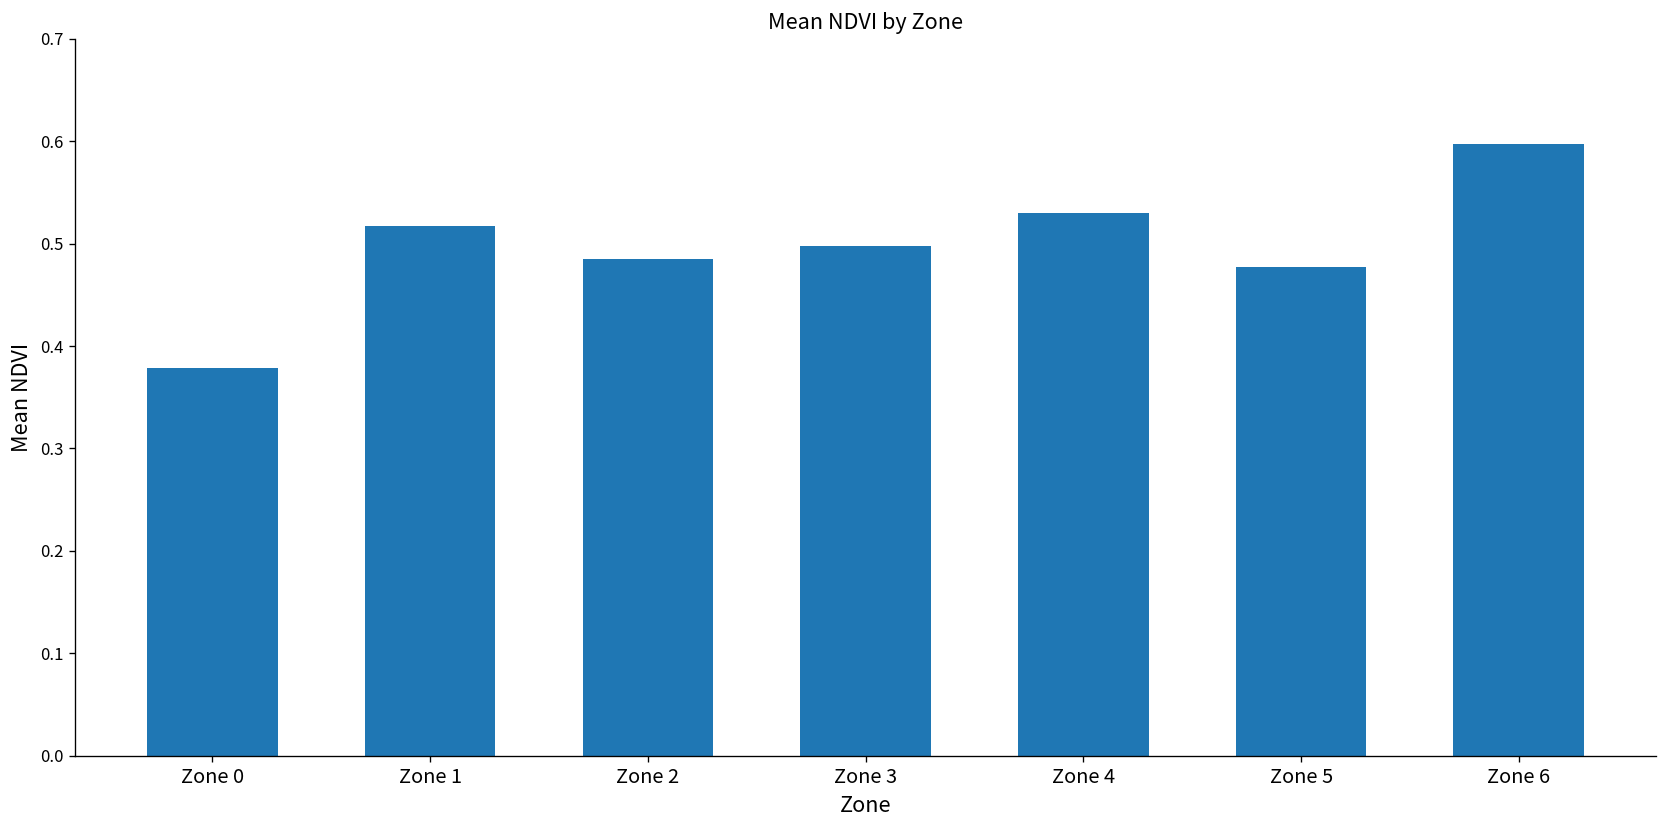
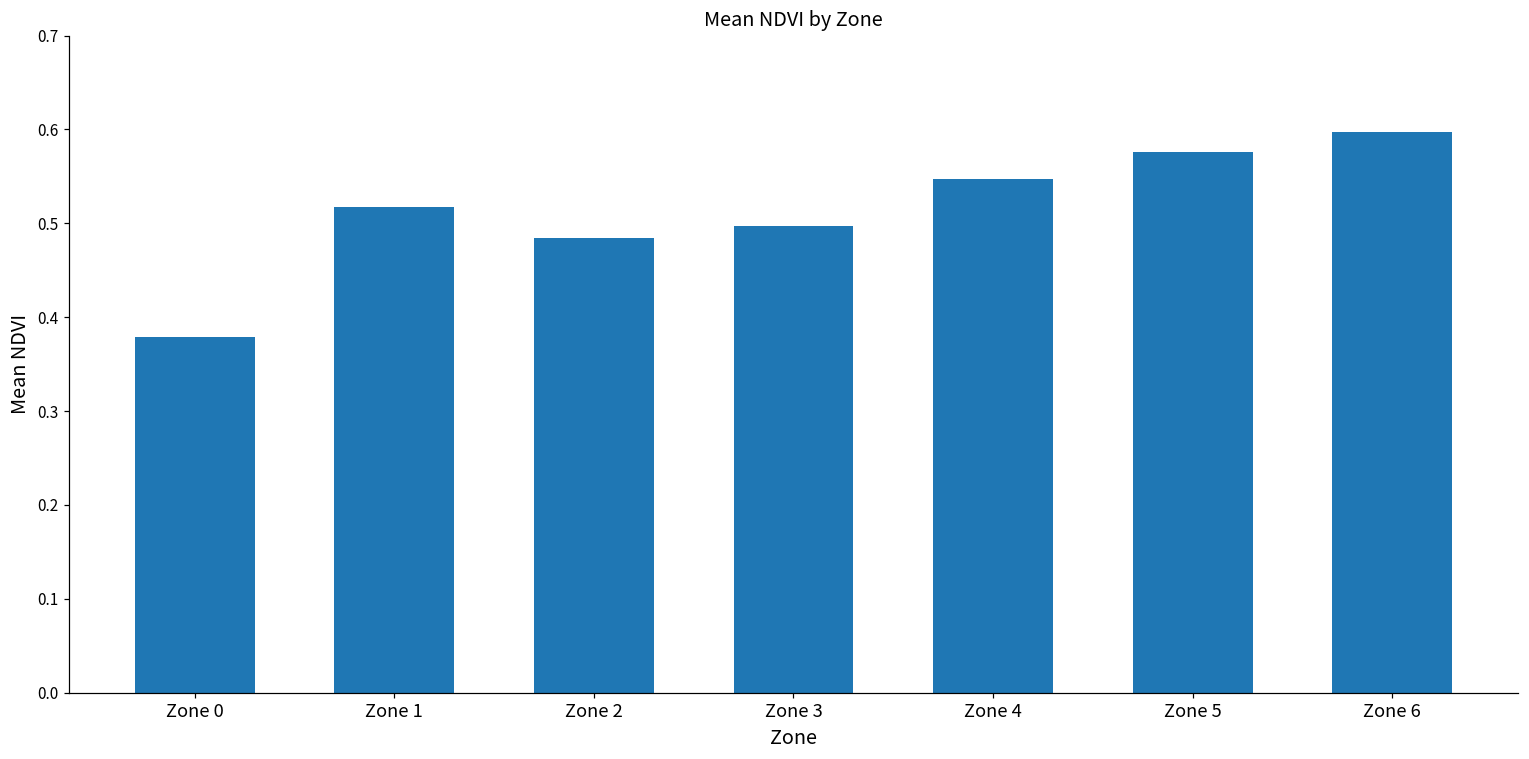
  {
    "Zone 0": 0.38,
    "Zone 1": 0.52,
    "Zone 2": 0.48,
    "Zone 3": 0.50,
-   "Zone 4": 0.53,
-   "Zone 5": 0.48,
+   "Zone 4": 0.55,
+   "Zone 5": 0.58,
    "Zone 6": 0.60
  }
